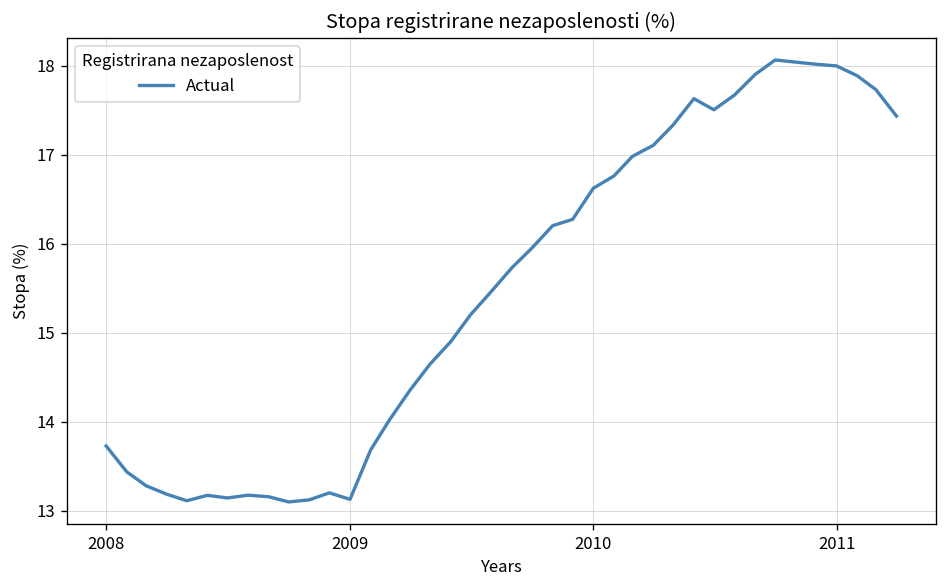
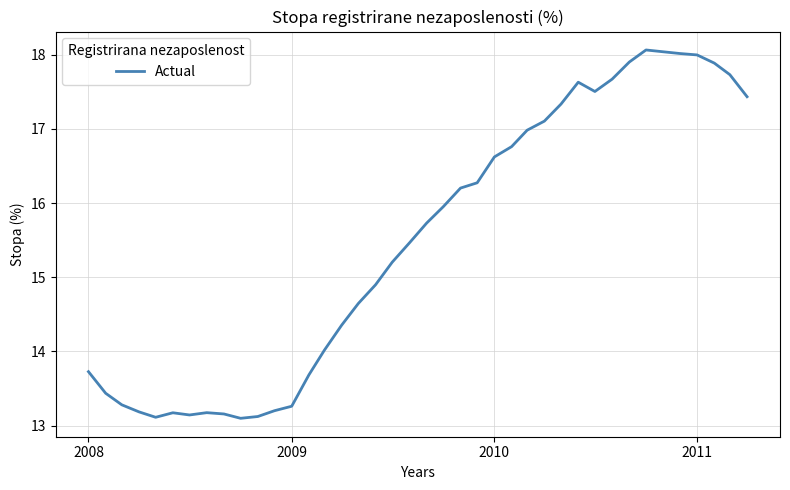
  {
    "2008": 13.7,
-   "2009": 13.1,
+   "2009": 13.3,
    "2010": 16.6,
    "2011": 18.0
  }
